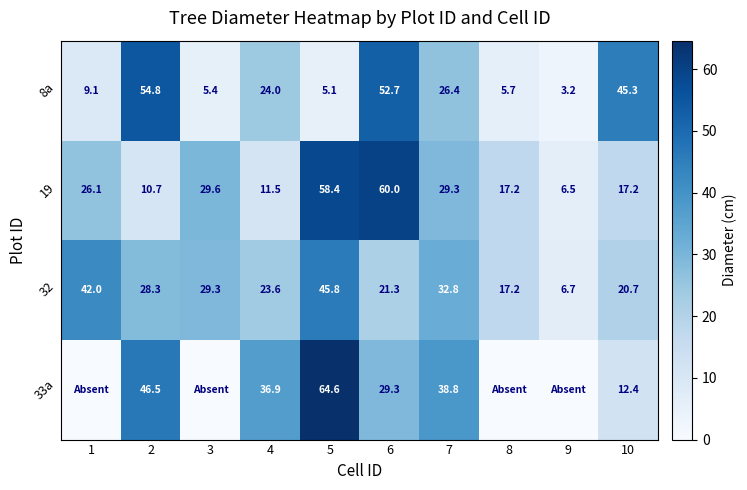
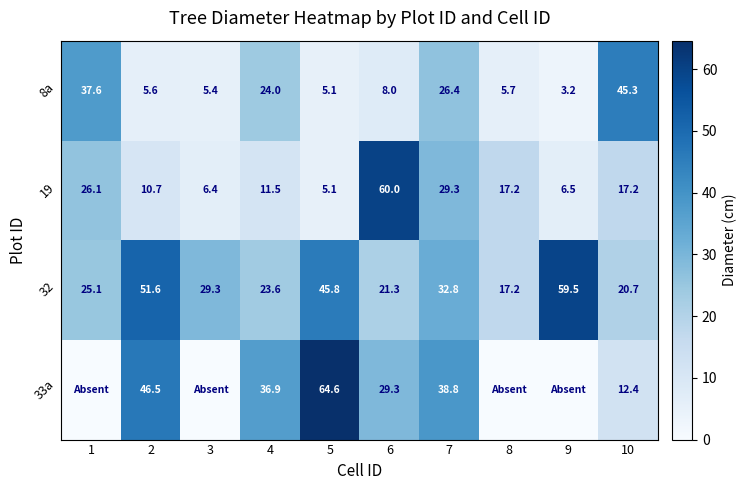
  {
    "8a": {
-     "1": 9.1,
-     "2": 54.8,
+     "1": 37.6,
+     "2": 5.6,
      "3": 5.4,
      "4": 24.0,
      "5": 5.1,
-     "6": 52.7,
+     "6": 8.0,
      "7": 26.4,
      "8": 5.7,
      "9": 3.2,
      "10": 45.3
    },
    "19": {
      "1": 26.1,
      "2": 10.7,
-     "3": 29.6,
+     "3": 6.4,
      "4": 11.5,
-     "5": 58.4,
+     "5": 5.1,
      "6": 60.0,
      "7": 29.3,
      "8": 17.2,
      "9": 6.5,
      "10": 17.2
    },
    "32": {
-     "1": 42.0,
-     "2": 28.3,
+     "1": 25.1,
+     "2": 51.6,
      "3": 29.3,
      "4": 23.6,
      "5": 45.8,
      "6": 21.3,
      "7": 32.8,
      "8": 17.2,
-     "9": 6.7,
+     "9": 59.5,
      "10": 20.7
    },
    "33a": {
      "2": 46.5,
      "4": 36.9,
      "5": 64.6,
      "6": 29.3,
      "7": 38.8,
      "10": 12.4
    }
  }
